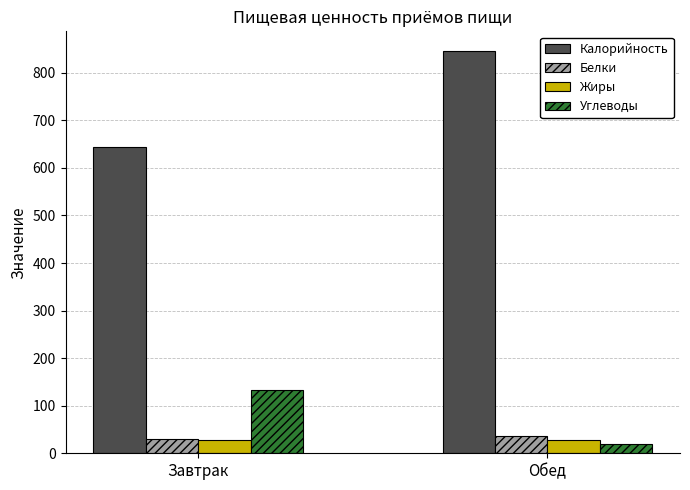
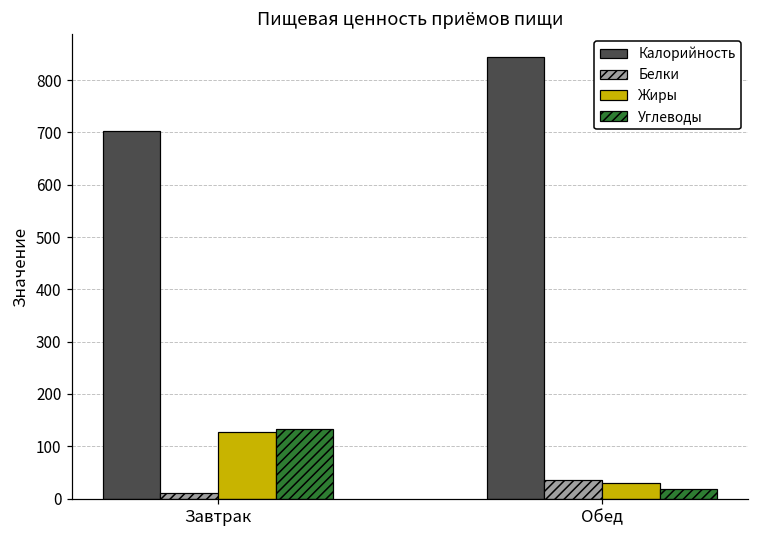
  {
    "Калорийность": {
-     "Завтрак": 650,
+     "Завтрак": 700,
      "Обед": 850
    },
    "Белки": {
-     "Завтрак": 30,
+     "Завтрак": 10,
      "Обед": 40
    },
    "Жиры": {
-     "Завтрак": 30,
+     "Завтрак": 130,
      "Обед": 30
    },
    "Углеводы": {
      "Завтрак": 130,
      "Обед": 20
    }
  }
